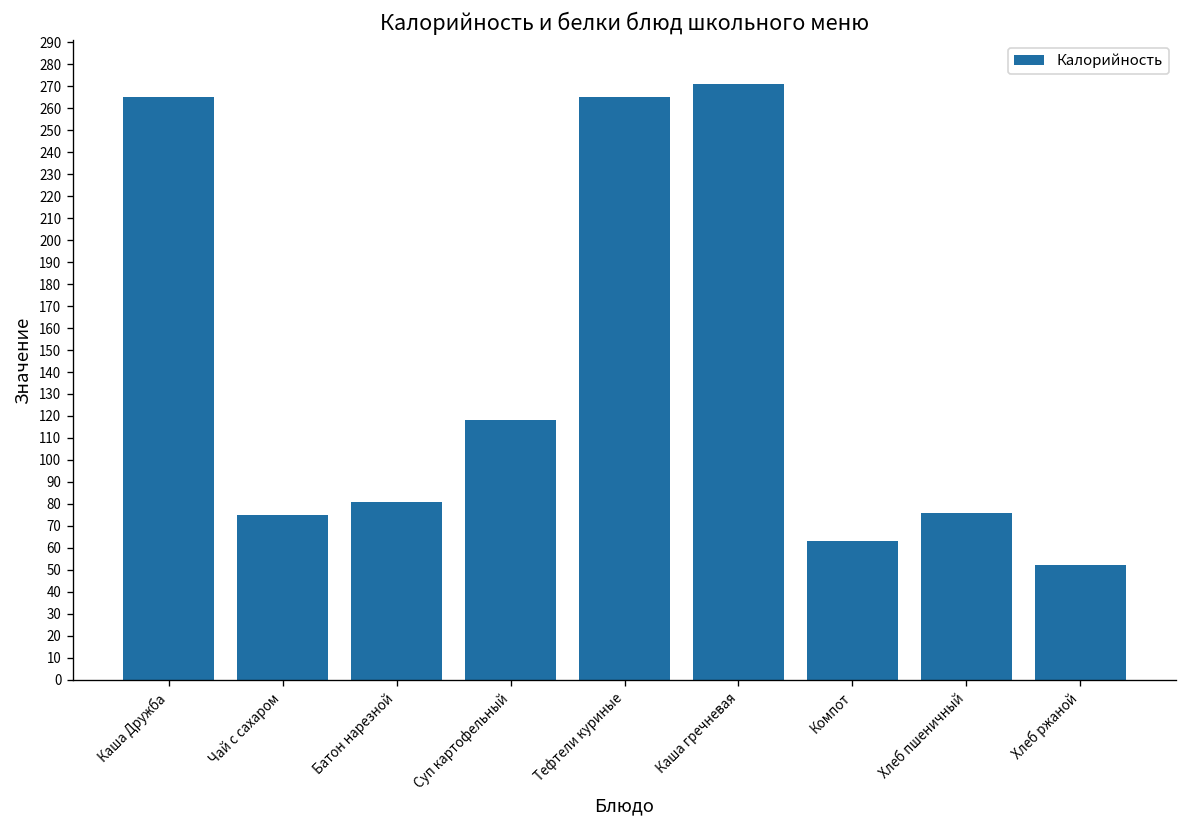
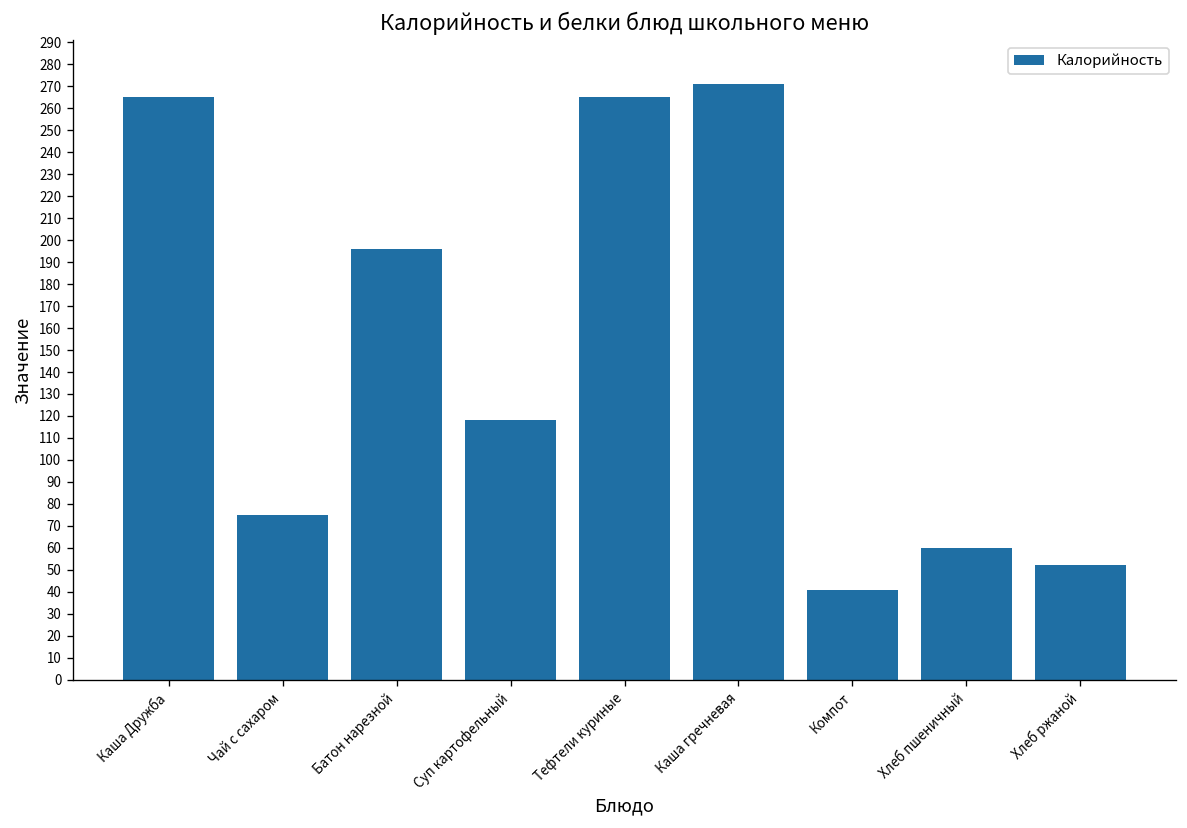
  {
    "Каша Дружба": 265,
    "Чай с сахаром": 75,
-   "Батон нарезной": 81,
+   "Батон нарезной": 196,
    "Суп картофельный": 118,
    "Тефтели куриные": 265,
    "Каша гречневая": 271,
-   "Компот": 63,
-   "Хлеб пшеничный": 76,
+   "Компот": 41,
+   "Хлеб пшеничный": 60,
    "Хлеб ржаной": 52
  }
